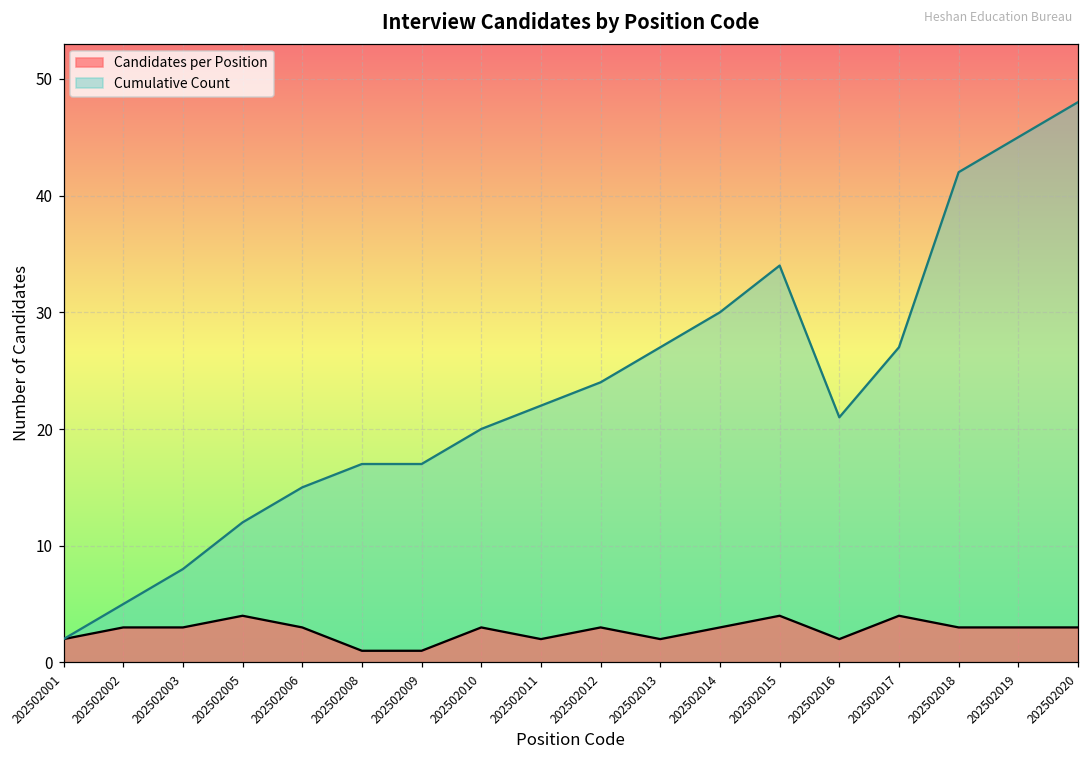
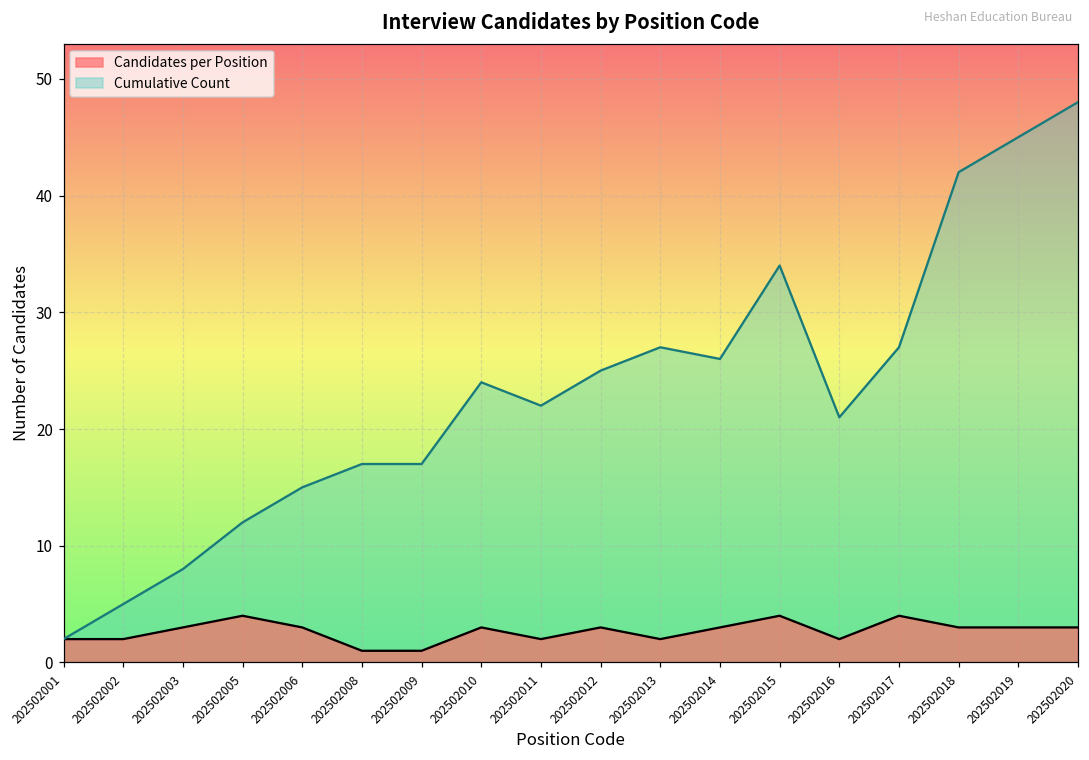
  {
    "Candidates per Position": {
-     "202502002": 3,
+     "202502002": 2,
      "202502003": 3,
      "202502005": 4,
      "202502006": 3,
      "202502008": 1,
      "202502009": 1,
      "202502010": 3,
      "202502011": 2,
      "202502012": 3,
      "202502013": 2,
      "202502014": 3,
      "202502015": 4,
      "202502016": 2,
      "202502017": 4,
      "202502018": 3,
      "202502019": 3,
      "202502020": 3
    },
    "Cumulative Count": {
      "202502002": 5,
      "202502003": 8,
      "202502005": 12,
      "202502006": 15,
      "202502008": 17,
      "202502009": 17,
-     "202502010": 20,
+     "202502010": 24,
      "202502011": 22,
-     "202502012": 24,
+     "202502012": 25,
      "202502013": 27,
-     "202502014": 30,
+     "202502014": 26,
      "202502015": 34,
      "202502016": 21,
      "202502017": 27,
      "202502018": 42,
      "202502019": 45,
      "202502020": 48
    }
  }
